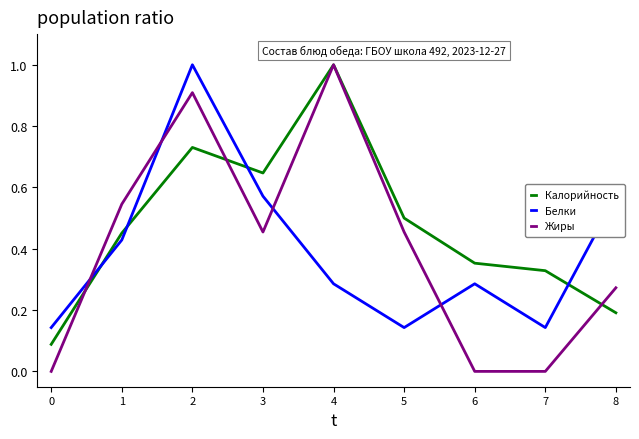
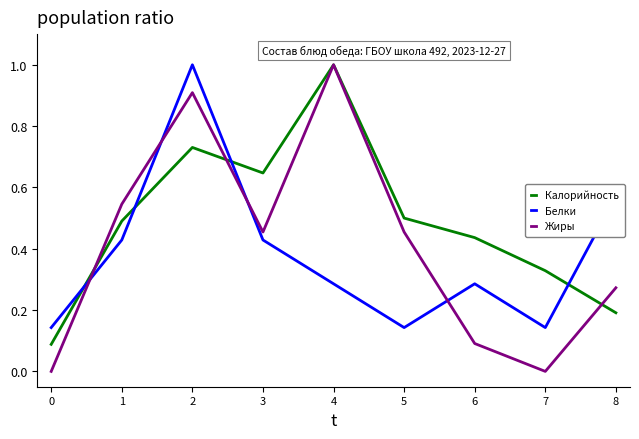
  {
    "Калорийность": {
      "0": 0.09,
-     "1": 0.45,
+     "1": 0.49,
      "2": 0.73,
      "3": 0.65,
      "5": 0.50,
-     "6": 0.35,
+     "6": 0.44,
      "7": 0.33,
      "8": 0.19
    },
    "Белки": {
      "0": 0.14,
      "1": 0.43,
      "2": 1.00,
-     "3": 0.57,
+     "3": 0.43,
      "4": 0.29,
      "5": 0.14,
      "6": 0.29,
      "7": 0.14
    },
    "Жиры": {
      "0": 0.00,
      "1": 0.55,
      "2": 0.91,
      "3": 0.45,
      "5": 0.45,
-     "6": 0.00,
+     "6": 0.09,
      "7": 0.00,
      "8": 0.27
    }
  }
